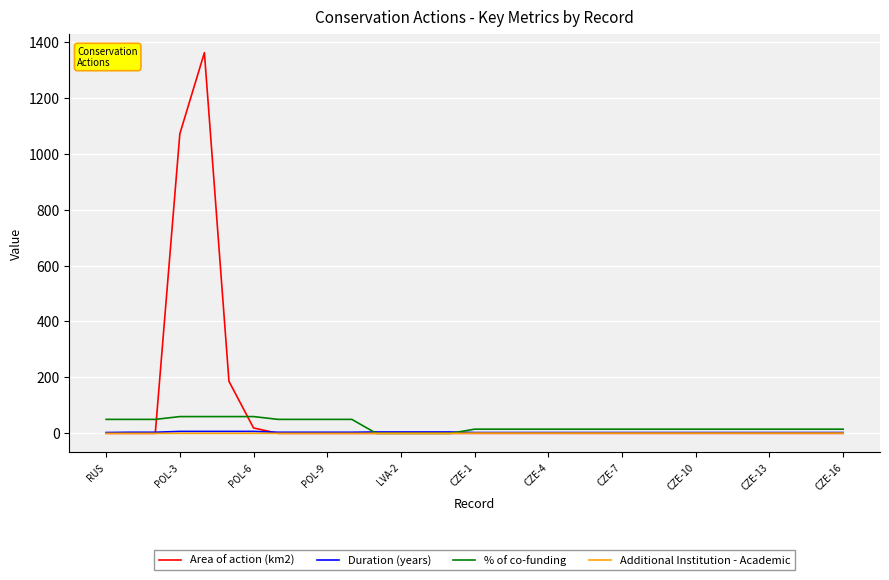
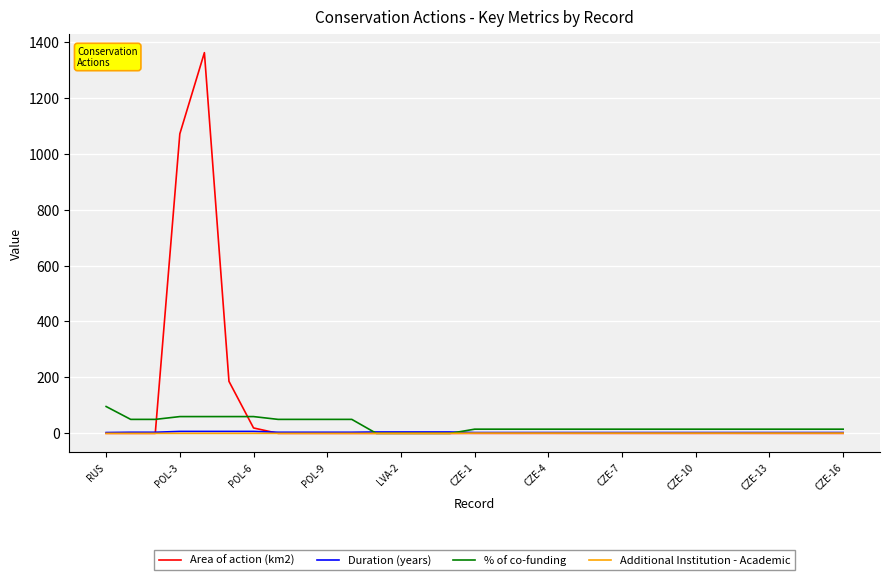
  {
    "Area of action (km2)": {
      "POL-3": 1070,
      "POL-6": 20
    },
    "% of co-funding": {
-     "RUS": 50,
+     "RUS": 100,
      "POL-3": 60,
      "POL-6": 60,
      "POL-9": 50,
      "CZE-1": 20,
      "CZE-4": 20,
      "CZE-7": 20,
      "CZE-10": 20,
      "CZE-13": 20,
      "CZE-16": 20
    }
  }
